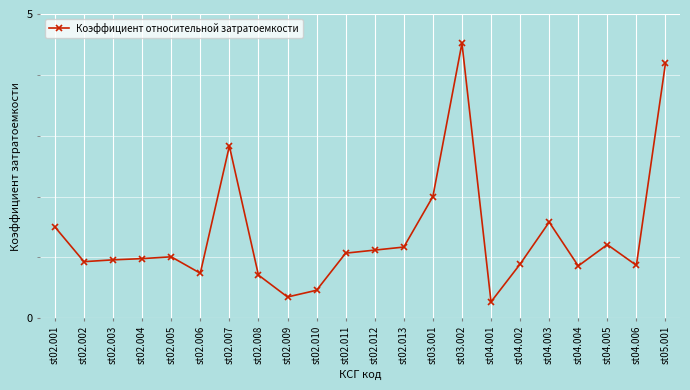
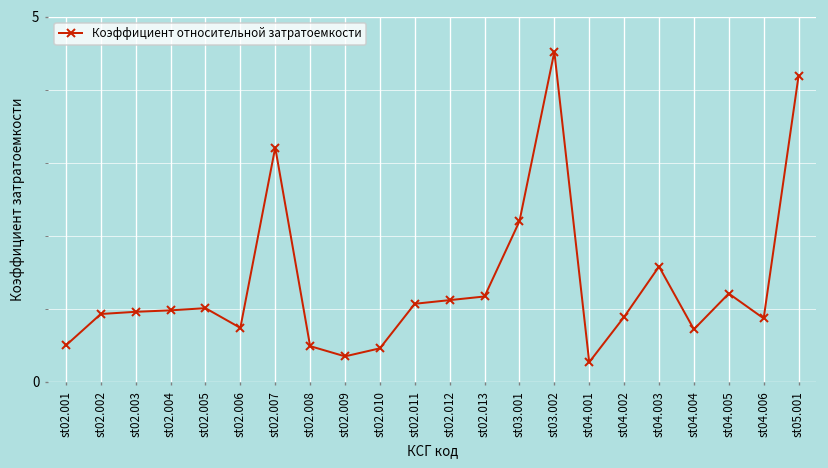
  {
-   "st02.001": 1.5,
+   "st02.001": 0.5,
    "st02.002": 0.9,
    "st02.003": 1.0,
    "st02.004": 1.0,
    "st02.005": 1.0,
    "st02.006": 0.7,
-   "st02.007": 2.8,
-   "st02.008": 0.7,
+   "st02.007": 3.2,
+   "st02.008": 0.5,
    "st02.009": 0.4,
    "st02.010": 0.5,
    "st02.011": 1.1,
    "st02.012": 1.1,
    "st02.013": 1.2,
-   "st03.001": 2.0,
+   "st03.001": 2.2,
    "st03.002": 4.5,
    "st04.001": 0.3,
    "st04.002": 0.9,
    "st04.003": 1.6,
-   "st04.004": 0.9,
+   "st04.004": 0.7,
    "st04.005": 1.2,
    "st04.006": 0.9,
    "st05.001": 4.2
  }
